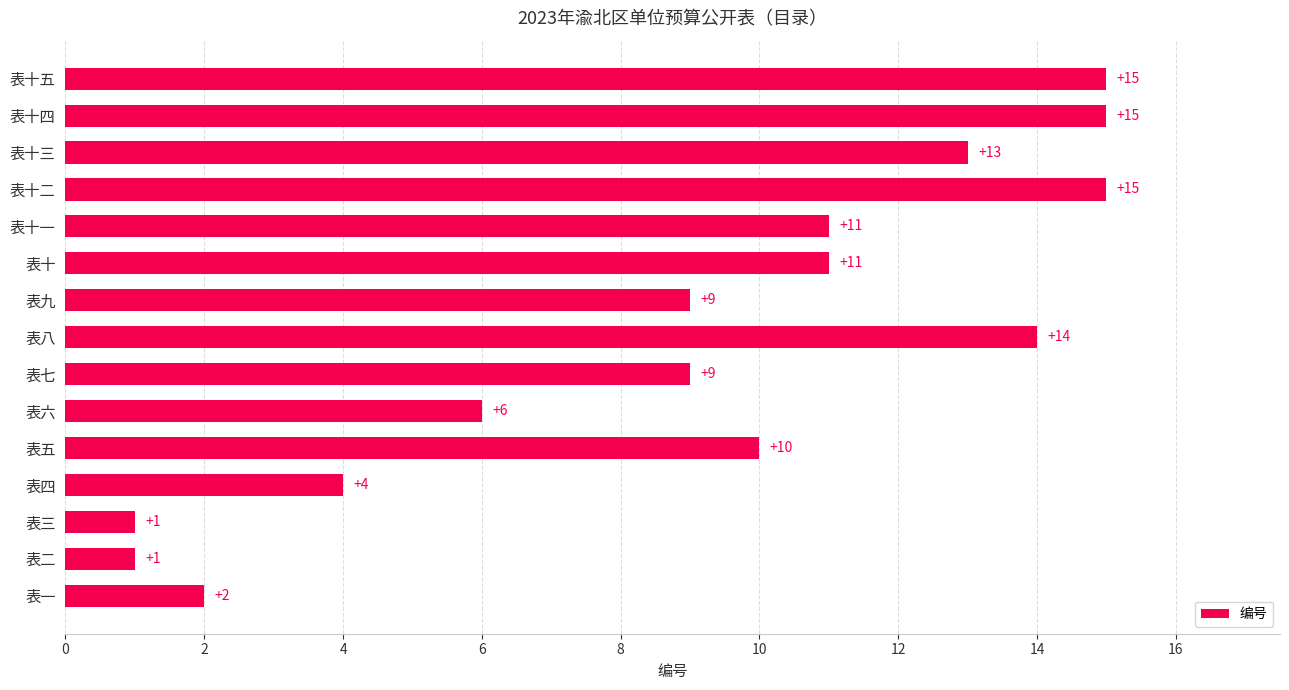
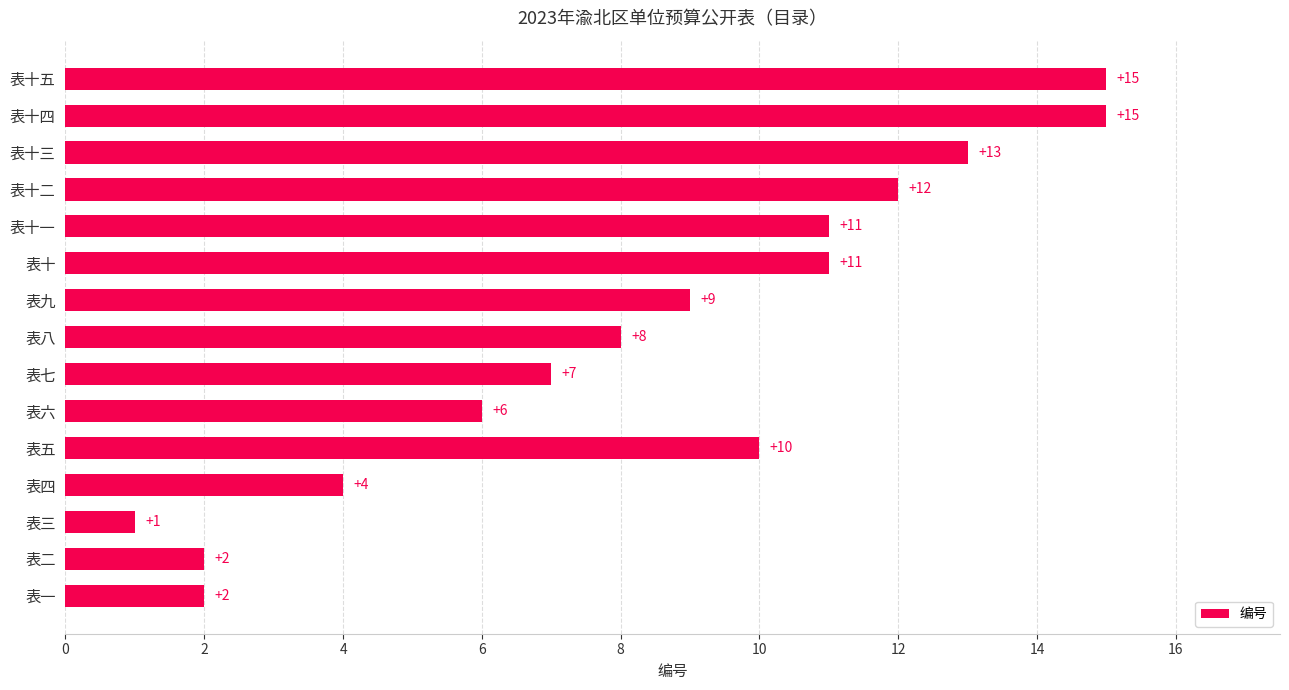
  {
    "表十五": "+15",
    "表十四": "+15",
    "表十三": "+13",
-   "表十二": "+15",
+   "表十二": "+12",
    "表十一": "+11",
    "表十": "+11",
    "表九": "+9",
-   "表八": "+14",
-   "表七": "+9",
+   "表八": "+8",
+   "表七": "+7",
    "表六": "+6",
    "表五": "+10",
    "表四": "+4",
    "表三": "+1",
-   "表二": "+1",
+   "表二": "+2",
    "表一": "+2"
  }
